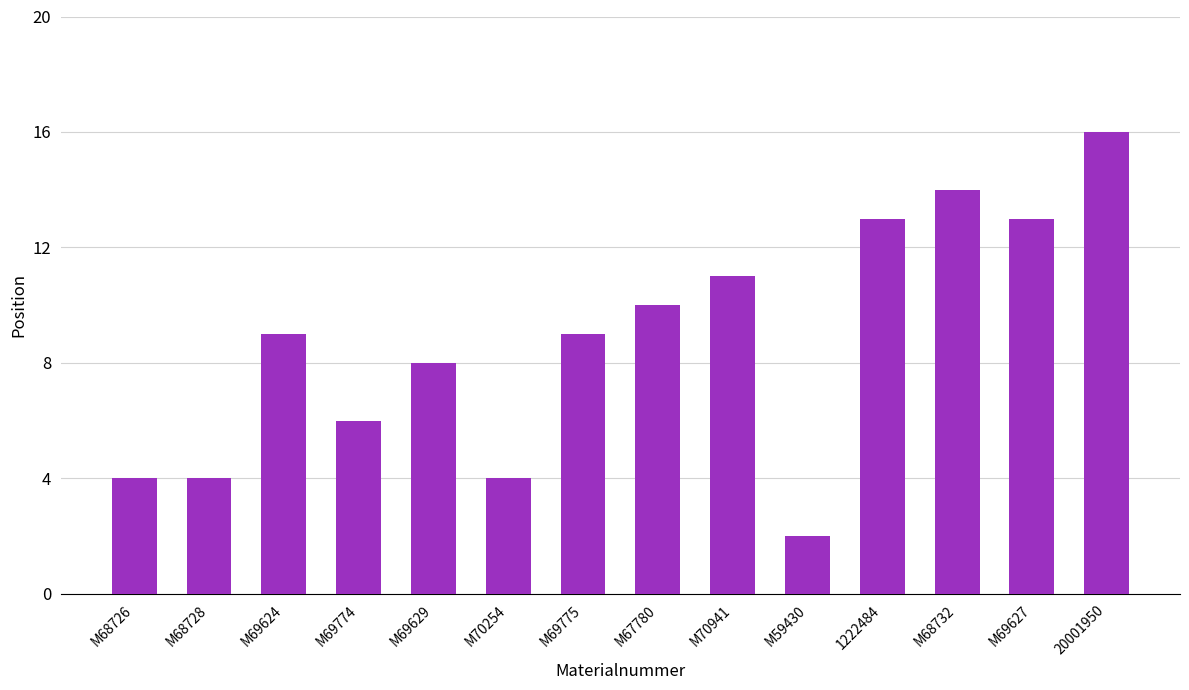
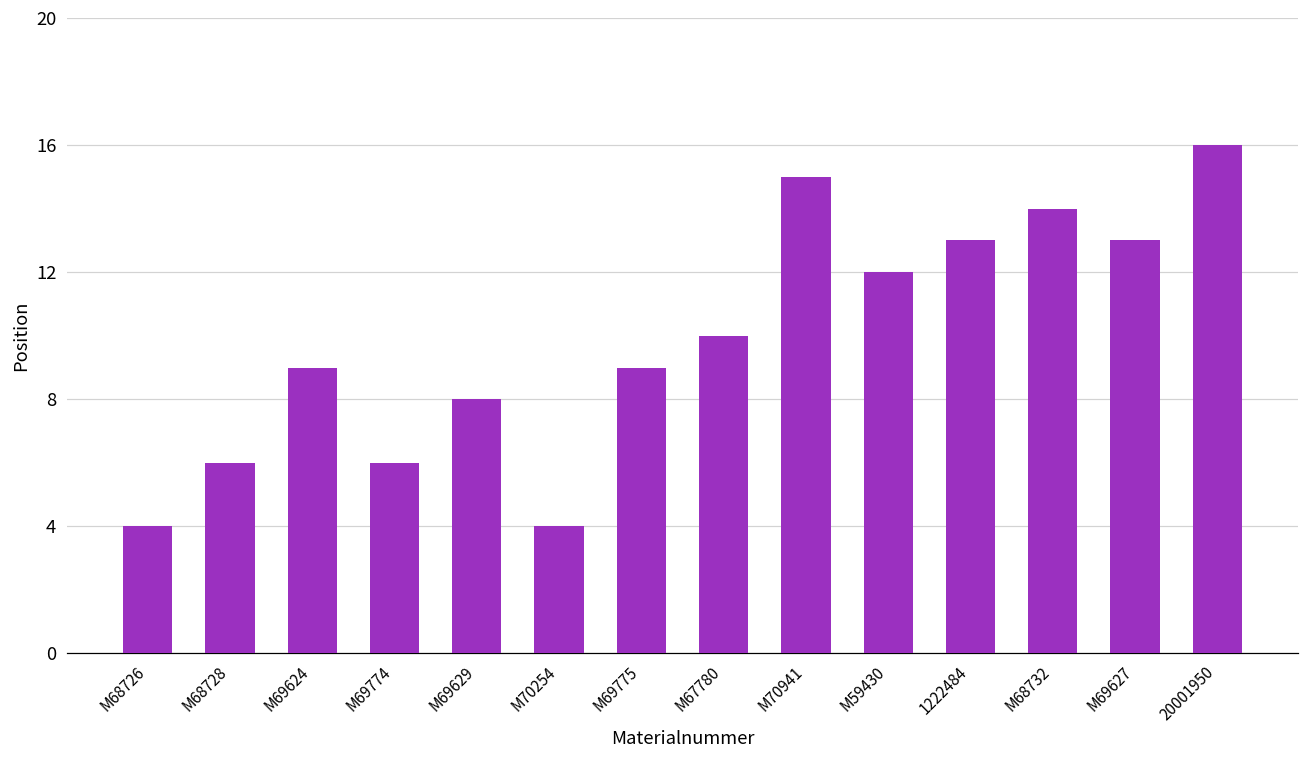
  {
    "M68726": 4,
-   "M68728": 4,
+   "M68728": 6,
    "M69624": 9,
    "M69774": 6,
    "M69629": 8,
    "M70254": 4,
    "M69775": 9,
    "M67780": 10,
-   "M70941": 11,
-   "M59430": 2,
+   "M70941": 15,
+   "M59430": 12,
    "1222484": 13,
    "M68732": 14,
    "M69627": 13,
    "20001950": 16
  }
